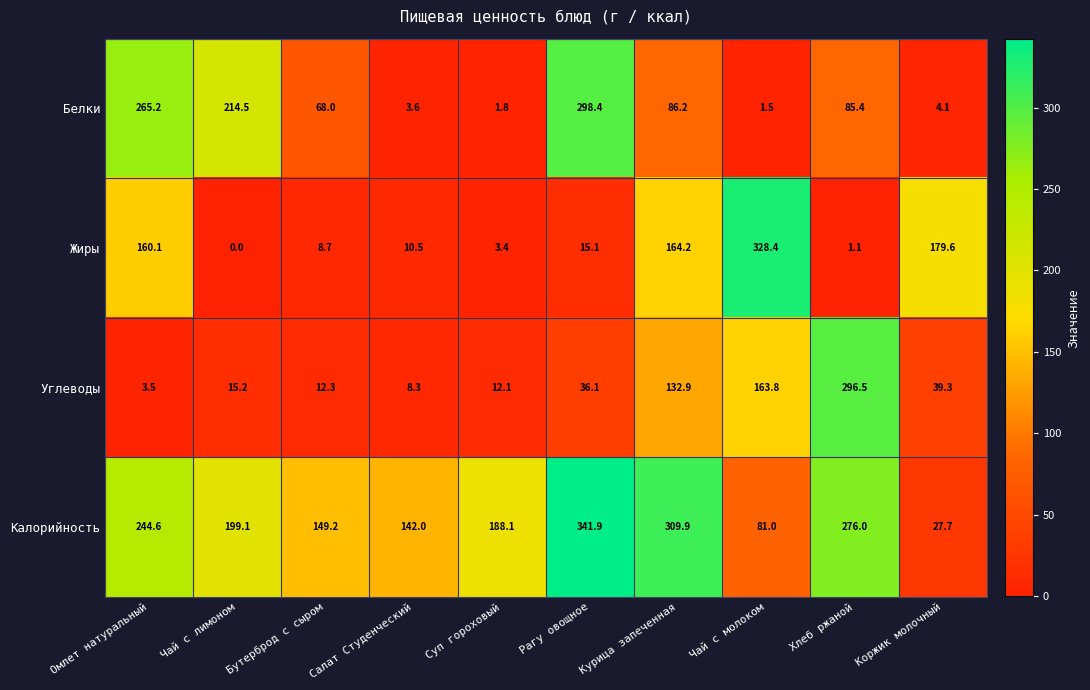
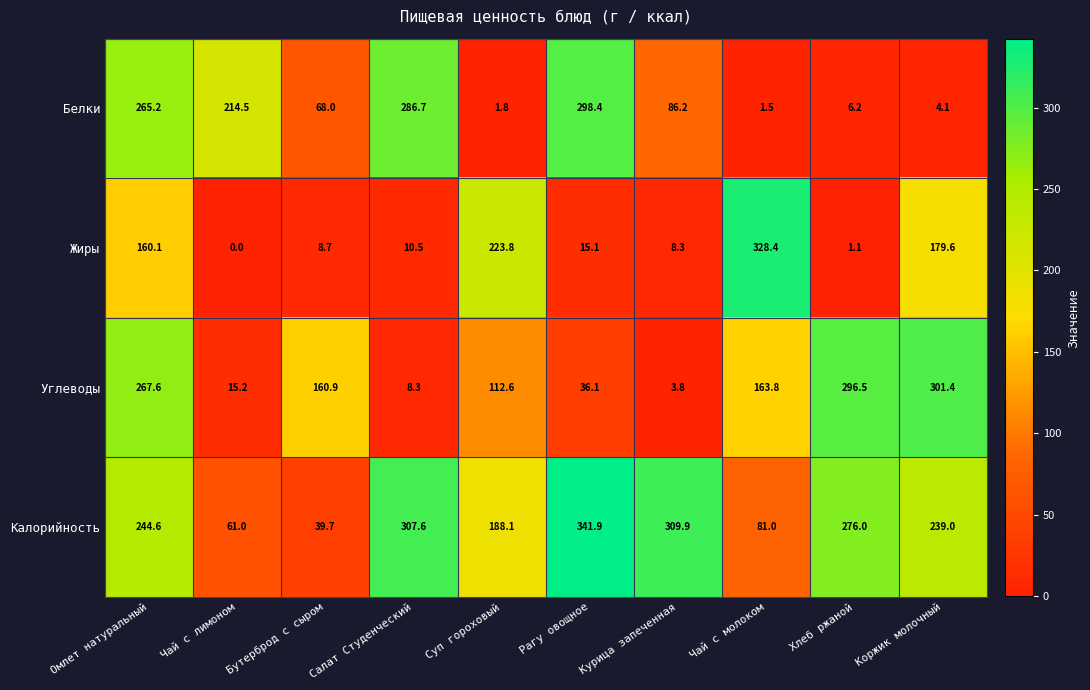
  {
    "Белки": {
      "Омлет натуральный": 265.2,
      "Чай с лимоном": 214.5,
      "Бутерброд с сыром": 68.0,
-     "Салат Студенческий": 3.6,
+     "Салат Студенческий": 286.7,
      "Суп гороховый": 1.8,
      "Рагу овощное": 298.4,
      "Курица запеченная": 86.2,
      "Чай с молоком": 1.5,
-     "Хлеб ржаной": 85.4,
+     "Хлеб ржаной": 6.2,
      "Коржик молочный": 4.1
    },
    "Жиры": {
      "Омлет натуральный": 160.1,
      "Чай с лимоном": 0.0,
      "Бутерброд с сыром": 8.7,
      "Салат Студенческий": 10.5,
-     "Суп гороховый": 3.4,
+     "Суп гороховый": 223.8,
      "Рагу овощное": 15.1,
-     "Курица запеченная": 164.2,
+     "Курица запеченная": 8.3,
      "Чай с молоком": 328.4,
      "Хлеб ржаной": 1.1,
      "Коржик молочный": 179.6
    },
    "Углеводы": {
-     "Омлет натуральный": 3.5,
+     "Омлет натуральный": 267.6,
      "Чай с лимоном": 15.2,
-     "Бутерброд с сыром": 12.3,
+     "Бутерброд с сыром": 160.9,
      "Салат Студенческий": 8.3,
-     "Суп гороховый": 12.1,
+     "Суп гороховый": 112.6,
      "Рагу овощное": 36.1,
-     "Курица запеченная": 132.9,
+     "Курица запеченная": 3.8,
      "Чай с молоком": 163.8,
      "Хлеб ржаной": 296.5,
-     "Коржик молочный": 39.3
+     "Коржик молочный": 301.4
    },
    "Калорийность": {
      "Омлет натуральный": 244.6,
-     "Чай с лимоном": 199.1,
-     "Бутерброд с сыром": 149.2,
-     "Салат Студенческий": 142.0,
+     "Чай с лимоном": 61.0,
+     "Бутерброд с сыром": 39.7,
+     "Салат Студенческий": 307.6,
      "Суп гороховый": 188.1,
      "Рагу овощное": 341.9,
      "Курица запеченная": 309.9,
      "Чай с молоком": 81.0,
      "Хлеб ржаной": 276.0,
-     "Коржик молочный": 27.7
+     "Коржик молочный": 239.0
    }
  }
